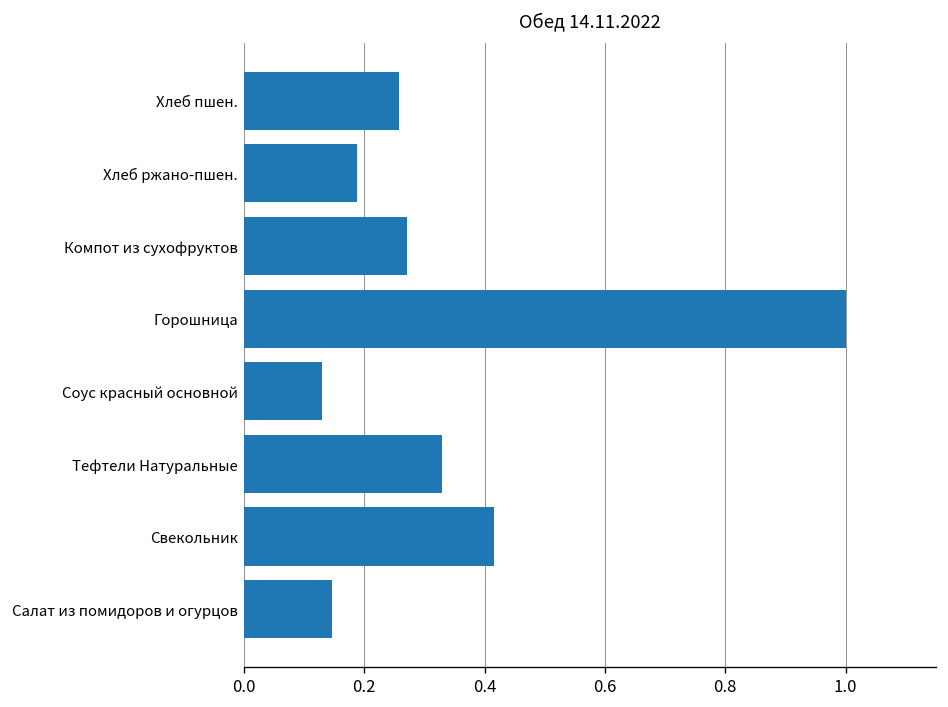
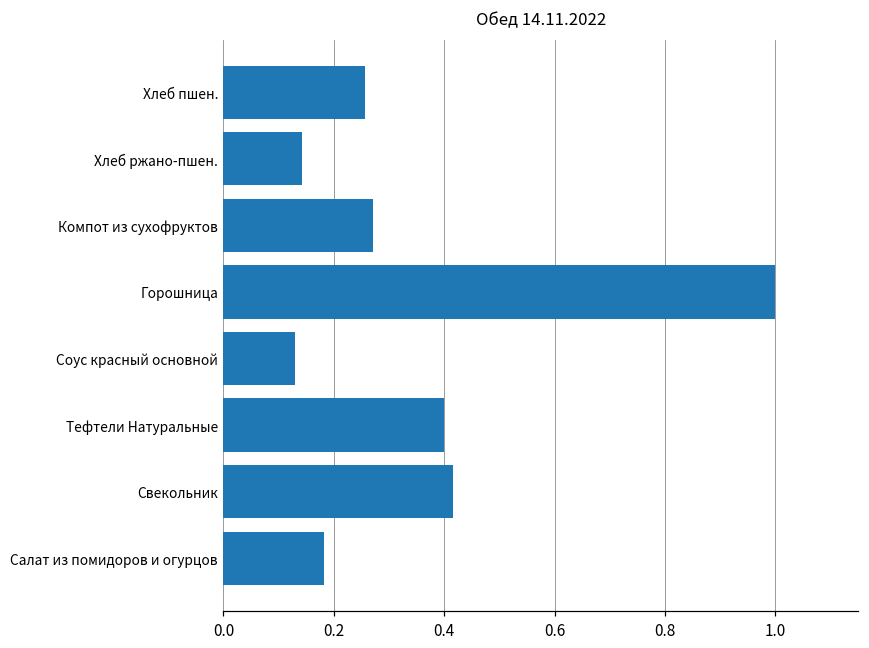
  {
    "Хлеб пшен.": 0.26,
-   "Хлеб ржано-пшен.": 0.19,
+   "Хлеб ржано-пшен.": 0.14,
    "Компот из сухофруктов": 0.27,
    "Горошница": 1.00,
    "Соус красный основной": 0.13,
-   "Тефтели Натуральные": 0.33,
+   "Тефтели Натуральные": 0.40,
    "Свекольник": 0.42,
-   "Салат из помидоров и огурцов": 0.15
+   "Салат из помидоров и огурцов": 0.18
  }
